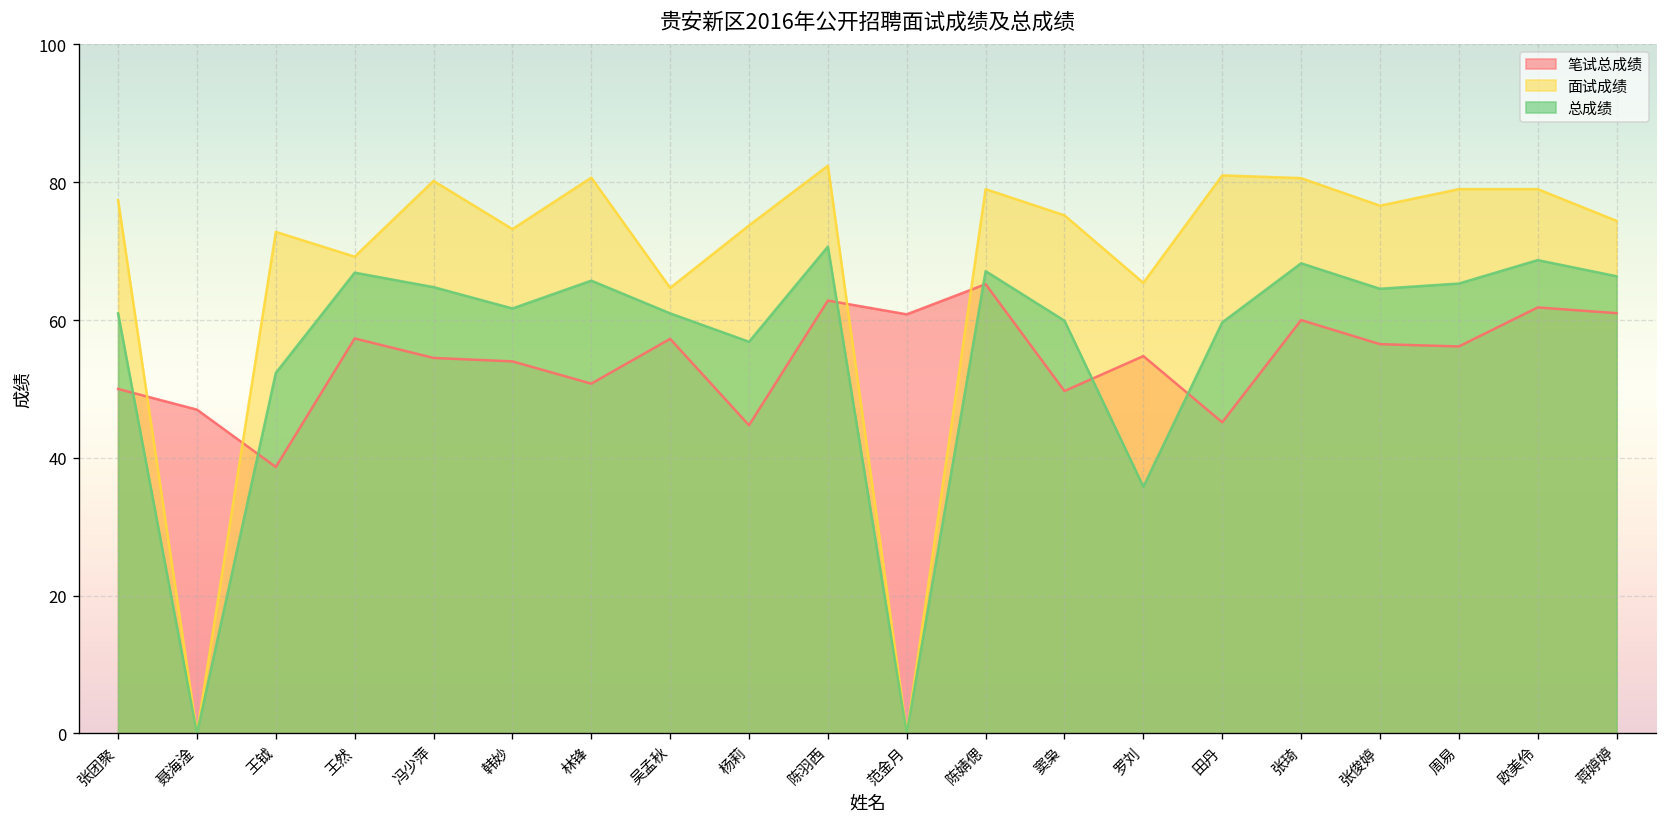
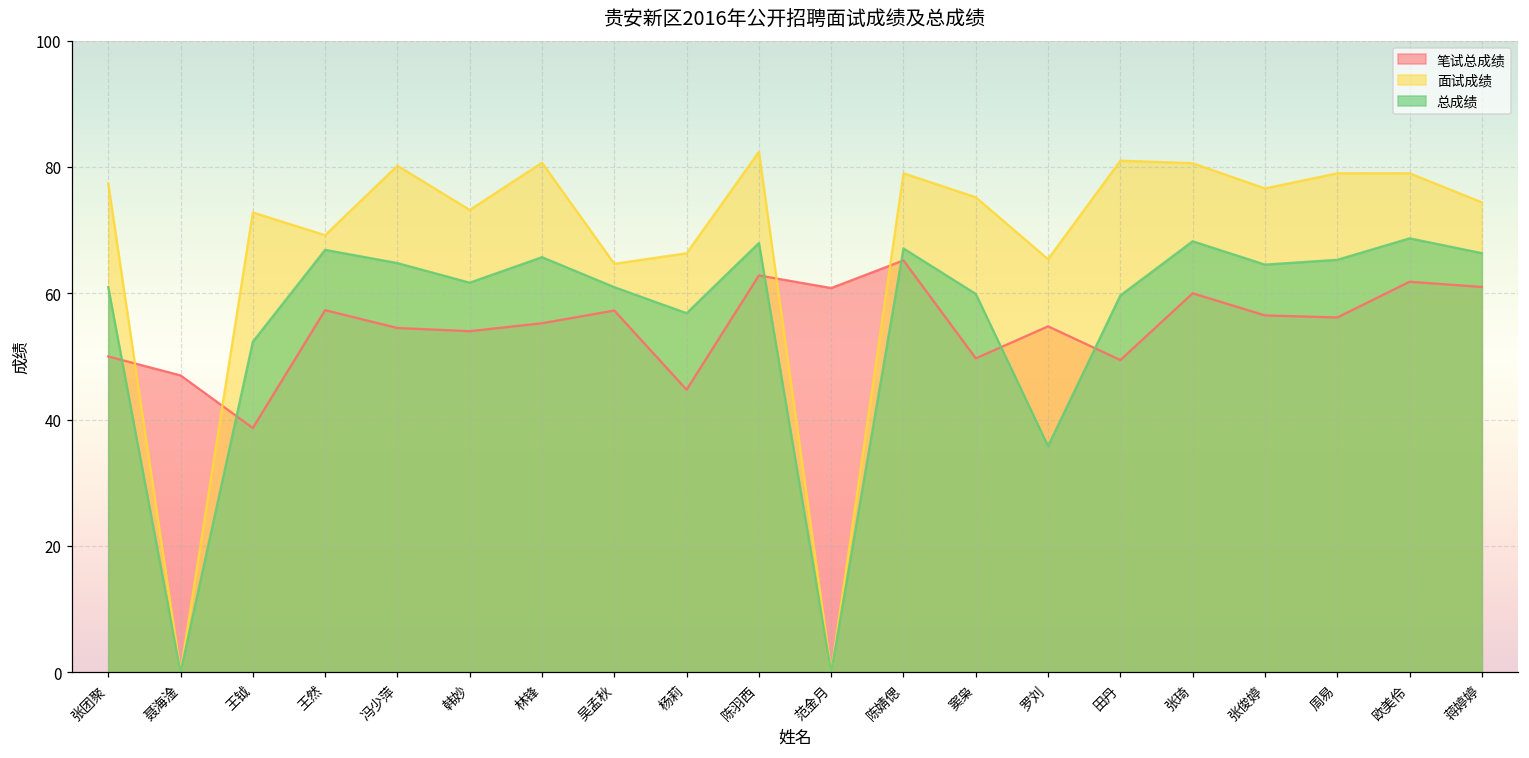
  {
    "笔试总成绩": {
      "张团聚": 50,
      "聂海淦": 47,
      "王钺": 39,
      "王然": 57,
      "冯少萍": 55,
      "韩妙": 54,
-     "林锋": 51,
+     "林锋": 55,
      "吴孟秋": 57,
      "杨莉": 45,
      "陈羽西": 63,
      "范金月": 61,
      "陈婧偲": 65,
      "窦枭": 50,
      "罗刘": 55,
-     "田丹": 45,
+     "田丹": 49,
      "张琦": 60,
      "张俊婷": 57,
      "周易": 56,
      "欧美伶": 62,
      "蒋婷婷": 61
    },
    "面试成绩": {
      "张团聚": 77,
      "王钺": 73,
      "王然": 69,
      "冯少萍": 80,
      "韩妙": 73,
      "林锋": 81,
      "吴孟秋": 65,
-     "杨莉": 74,
+     "杨莉": 66,
      "陈羽西": 82,
      "陈婧偲": 79,
      "窦枭": 75,
      "罗刘": 65,
      "田丹": 81,
      "张琦": 81,
      "张俊婷": 77,
      "周易": 79,
      "欧美伶": 79,
      "蒋婷婷": 74
    },
    "总成绩": {
      "张团聚": 61,
      "王钺": 52,
      "王然": 67,
      "冯少萍": 65,
      "韩妙": 62,
      "林锋": 66,
      "吴孟秋": 61,
      "杨莉": 57,
-     "陈羽西": 71,
+     "陈羽西": 68,
      "陈婧偲": 67,
      "窦枭": 60,
      "罗刘": 36,
      "田丹": 60,
      "张琦": 68,
      "张俊婷": 65,
      "周易": 65,
      "欧美伶": 69,
      "蒋婷婷": 66
    }
  }
